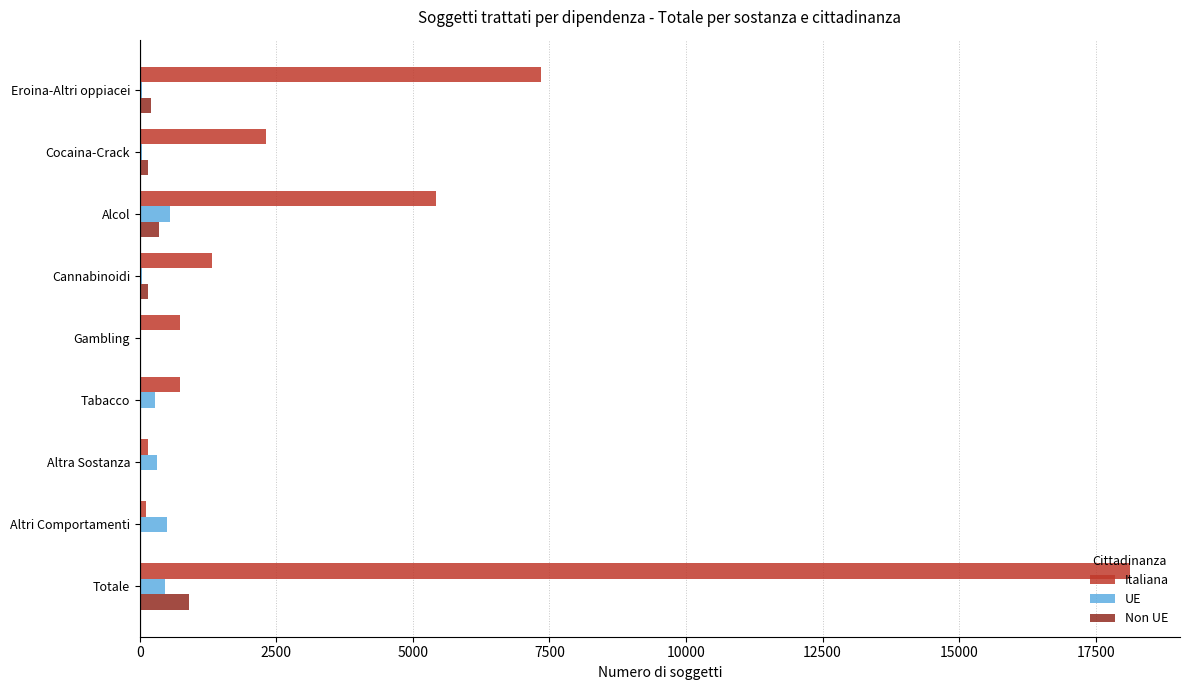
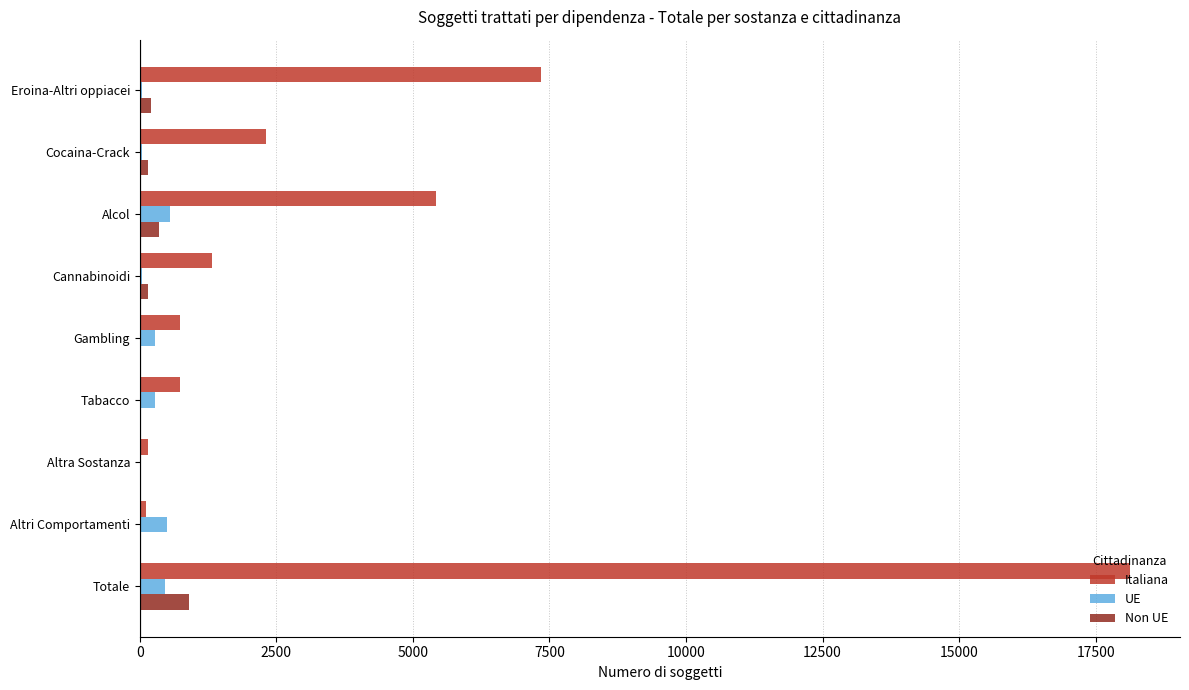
  {
    "UE": {
      "Alcol": 600,
-     "Gambling": 0,
+     "Gambling": 300,
      "Tabacco": 300,
-     "Altra Sostanza": 300,
+     "Altra Sostanza": 0,
      "Altri Comportamenti": 500,
      "Totale": 500
    }
  }
